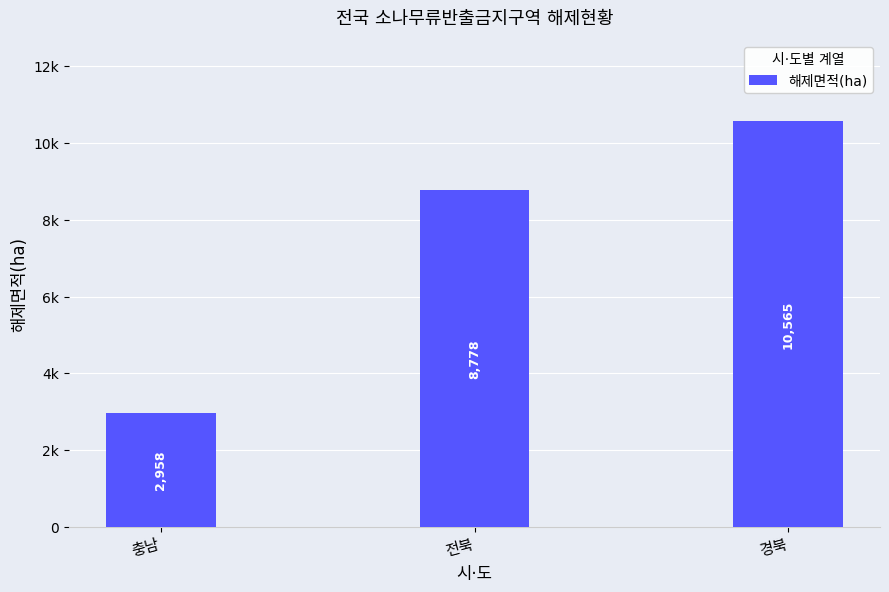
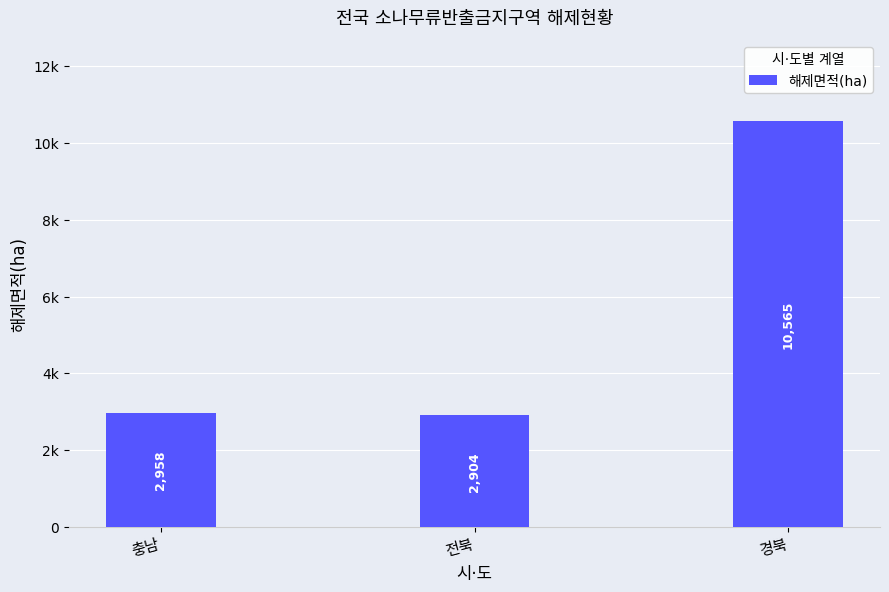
  {
    "충남": "2,958",
-   "전북": "8,778",
+   "전북": "2,904",
    "경북": "10,565"
  }
